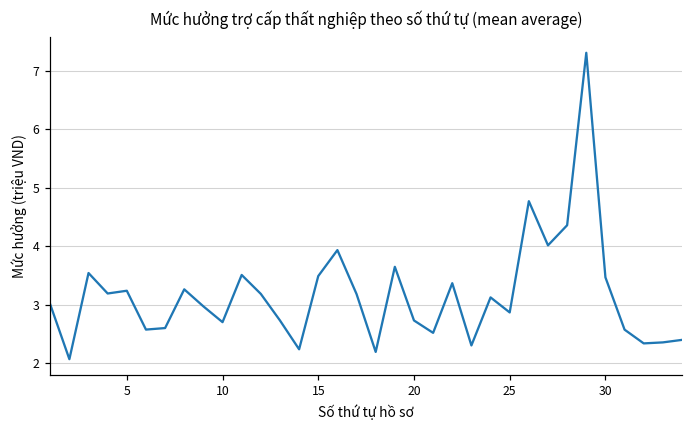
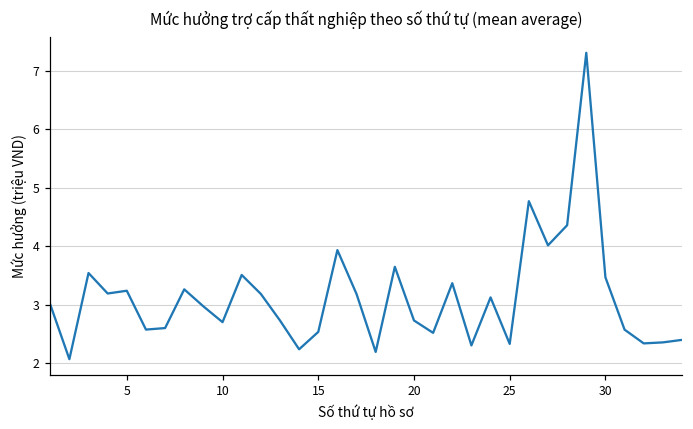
  {
    "5": 3.2,
    "10": 2.7,
-   "15": 3.5,
+   "15": 2.5,
    "20": 2.7,
-   "25": 2.9,
+   "25": 2.3,
    "30": 3.5
  }
